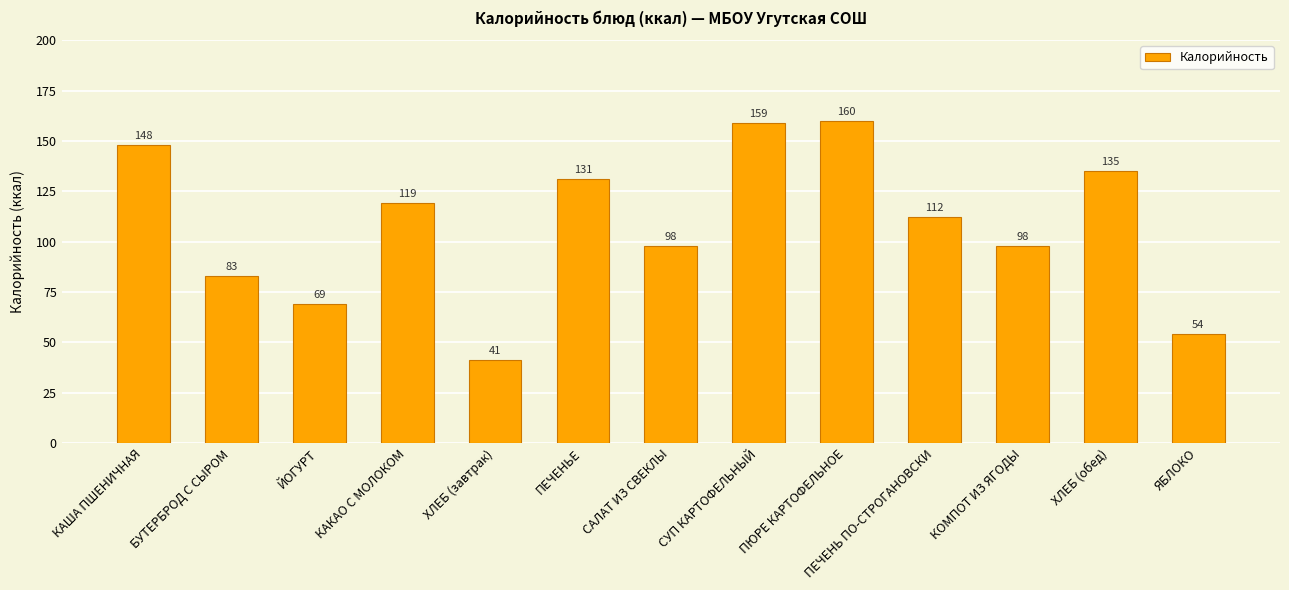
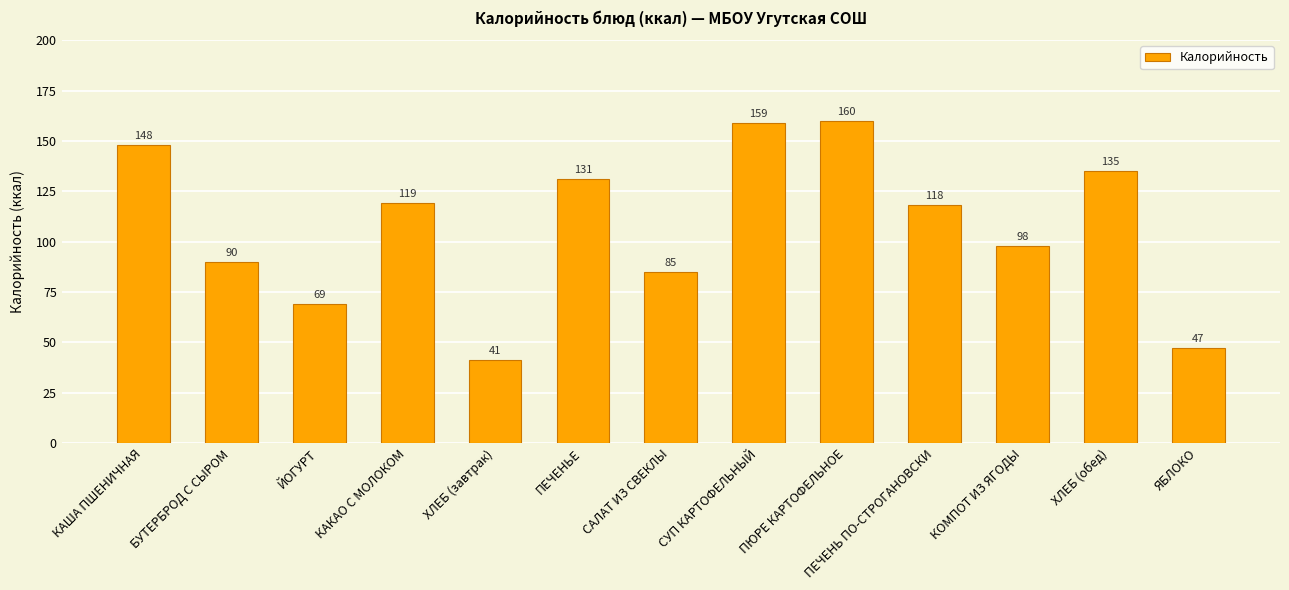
  {
    "КАША ПШЕНИЧНАЯ": 148,
-   "БУТЕРБРОД С СЫРОМ": 83,
+   "БУТЕРБРОД С СЫРОМ": 90,
    "ЙОГУРТ": 69,
    "КАКАО С МОЛОКОМ": 119,
    "ХЛЕБ (завтрак)": 41,
    "ПЕЧЕНЬЕ": 131,
-   "САЛАТ ИЗ СВЕКЛЫ": 98,
+   "САЛАТ ИЗ СВЕКЛЫ": 85,
    "СУП КАРТОФЕЛЬНЫЙ": 159,
    "ПЮРЕ КАРТОФЕЛЬНОЕ": 160,
-   "ПЕЧЕНЬ ПО-СТРОГАНОВСКИ": 112,
+   "ПЕЧЕНЬ ПО-СТРОГАНОВСКИ": 118,
    "КОМПОТ ИЗ ЯГОДЫ": 98,
    "ХЛЕБ (обед)": 135,
-   "ЯБЛОКО": 54
+   "ЯБЛОКО": 47
  }
